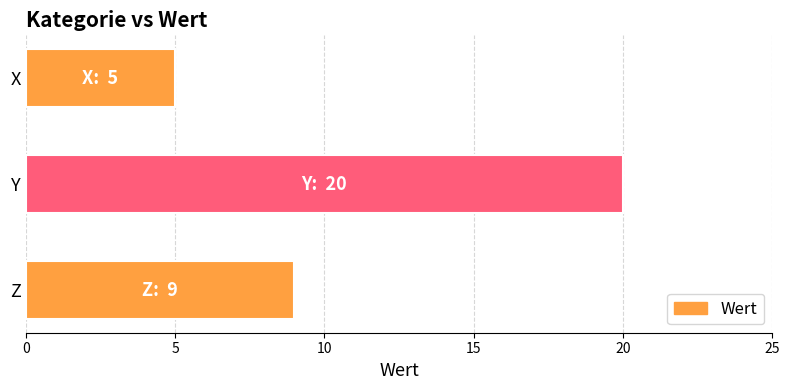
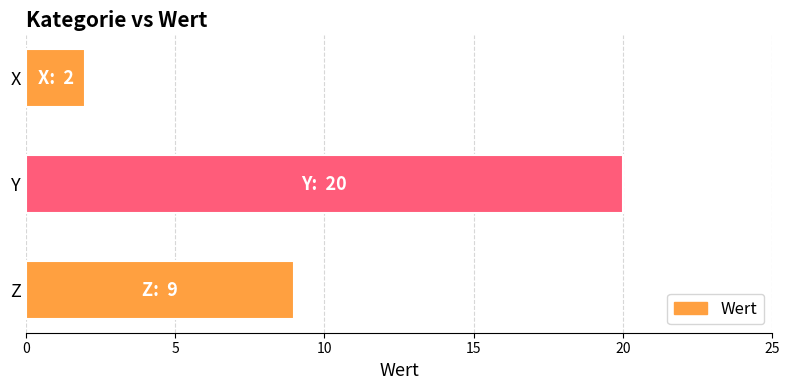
  {
-   "X": 5,
+   "X": 2,
    "Y": 20,
    "Z": 9
  }
